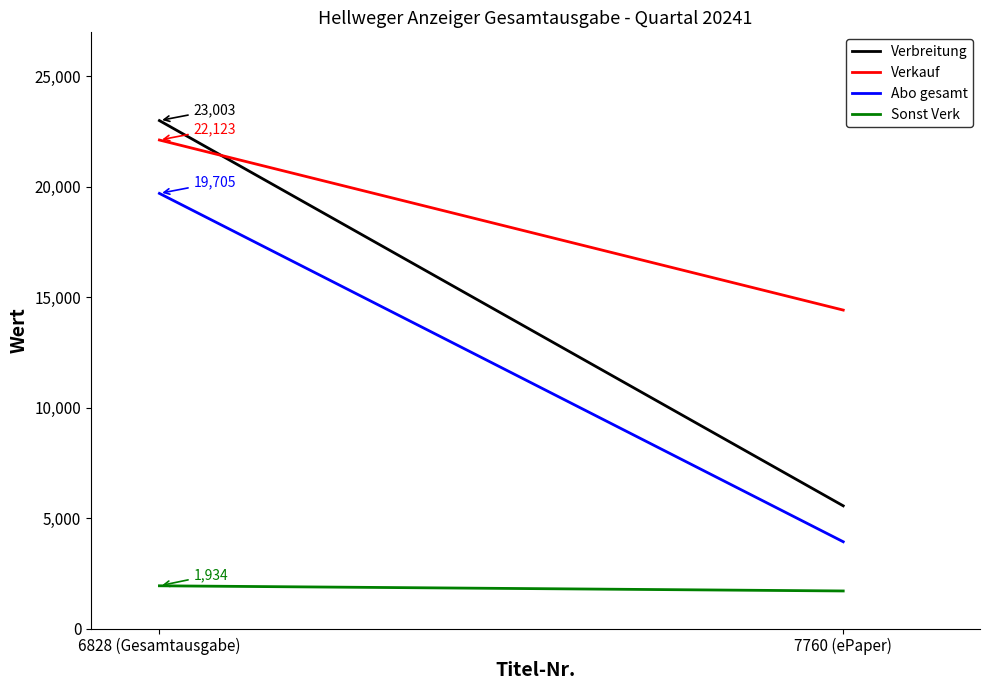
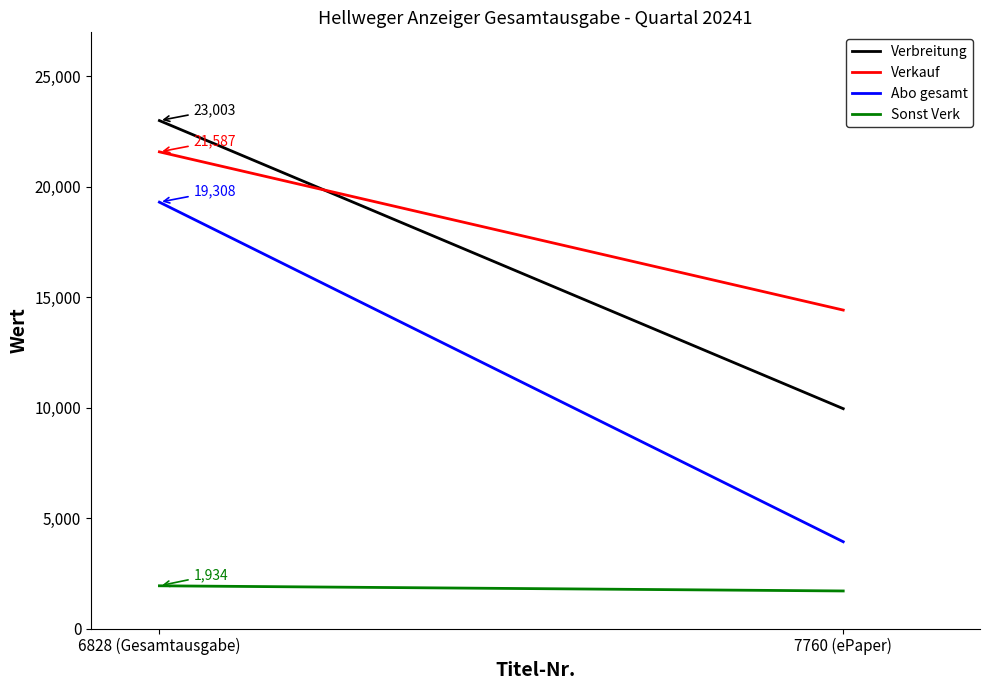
  {
    "Verbreitung": {
-     "7760 (ePaper)": "5,600"
+     "7760 (ePaper)": "10,000"
    },
    "Verkauf": {
-     "6828 (Gesamtausgabe)": "22,123"
+     "6828 (Gesamtausgabe)": "21,587"
    },
    "Abo gesamt": {
-     "6828 (Gesamtausgabe)": "19,705"
+     "6828 (Gesamtausgabe)": "19,308"
    },
    "Sonst Verk": {
      "6828 (Gesamtausgabe)": "1,934"
    }
  }
